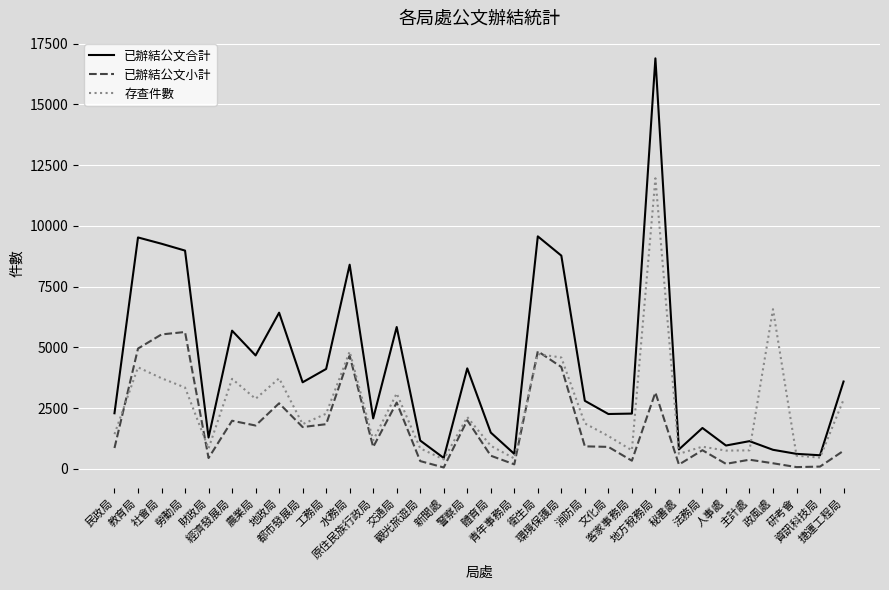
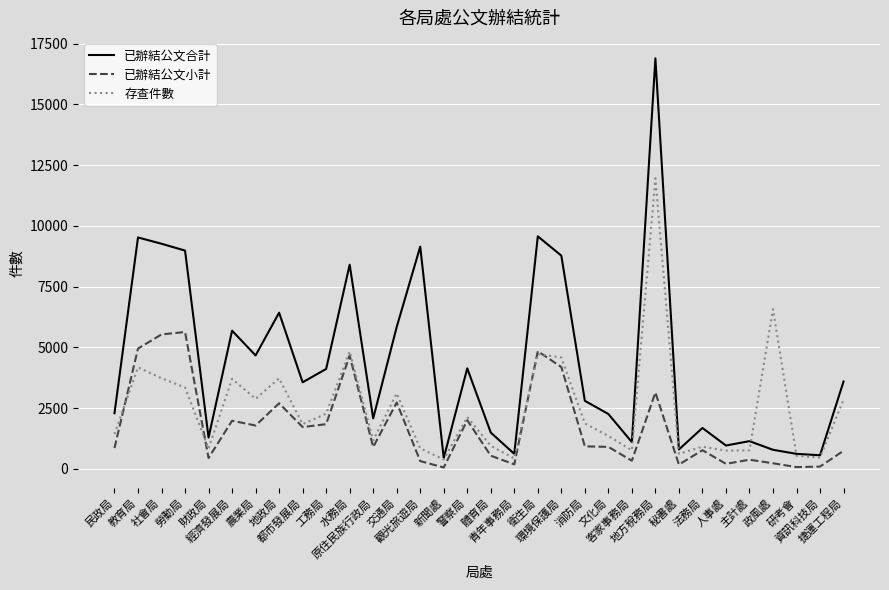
  {
    "已辦結公文合計": {
      "民政局": 2300,
      "教育局": 9500,
      "社會局": 9300,
      "勞動局": 9000,
      "財政局": 1300,
      "經濟發展局": 5700,
      "農業局": 4700,
      "地政局": 6400,
      "都市發展局": 3600,
      "工務局": 4100,
      "水務局": 8400,
      "原住民族行政局": 2100,
      "交通局": 5800,
-     "觀光旅遊局": 1200,
+     "觀光旅遊局": 9100,
      "警察局": 4100,
      "體育局": 1500,
      "青年事務局": 600,
      "衛生局": 9600,
      "環境保護局": 8800,
      "消防局": 2800,
      "文化局": 2300,
-     "客家事務局": 2300,
+     "客家事務局": 1100,
      "地方稅務局": 16900,
      "秘書處": 800,
      "法務局": 1700,
      "人事處": 1000,
      "主計處": 1100,
      "政風處": 800,
      "捷運工程局": 3600
    },
    "已辦結公文小計": {
      "民政局": 900,
      "教育局": 5000,
      "社會局": 5500,
      "勞動局": 5600,
      "財政局": 400,
      "經濟發展局": 2000,
      "農業局": 1800,
      "地政局": 2700,
      "都市發展局": 1700,
      "工務局": 1800,
      "水務局": 4700,
      "原住民族行政局": 900,
      "交通局": 2700,
      "觀光旅遊局": 300,
      "新聞處": 100,
      "警察局": 2000,
      "體育局": 500,
      "青年事務局": 200,
      "衛生局": 4800,
      "環境保護局": 4200,
      "消防局": 900,
      "文化局": 900,
      "客家事務局": 300,
      "地方稅務局": 3100,
      "秘書處": 200,
      "法務局": 800,
      "人事處": 200,
      "主計處": 400,
      "政風處": 200,
      "研考會": 100,
      "資訊科技局": 100,
      "捷運工程局": 700
    },
    "存查件數": {
      "民政局": 1400,
      "教育局": 4200,
      "社會局": 3700,
      "勞動局": 3400,
      "財政局": 800,
      "經濟發展局": 3700,
      "農業局": 2900,
      "地政局": 3700,
      "都市發展局": 1800,
      "工務局": 2300,
      "水務局": 4800,
      "原住民族行政局": 1200,
      "交通局": 3100,
      "觀光旅遊局": 800,
      "警察局": 2100,
      "體育局": 1000,
      "青年事務局": 400,
      "衛生局": 4700,
      "環境保護局": 4600,
      "消防局": 1900,
      "文化局": 1400,
      "客家事務局": 800,
      "地方稅務局": 12000,
      "秘書處": 600,
      "法務局": 900,
      "人事處": 800,
      "主計處": 800,
      "政風處": 6600,
      "捷運工程局": 2900
    }
  }
